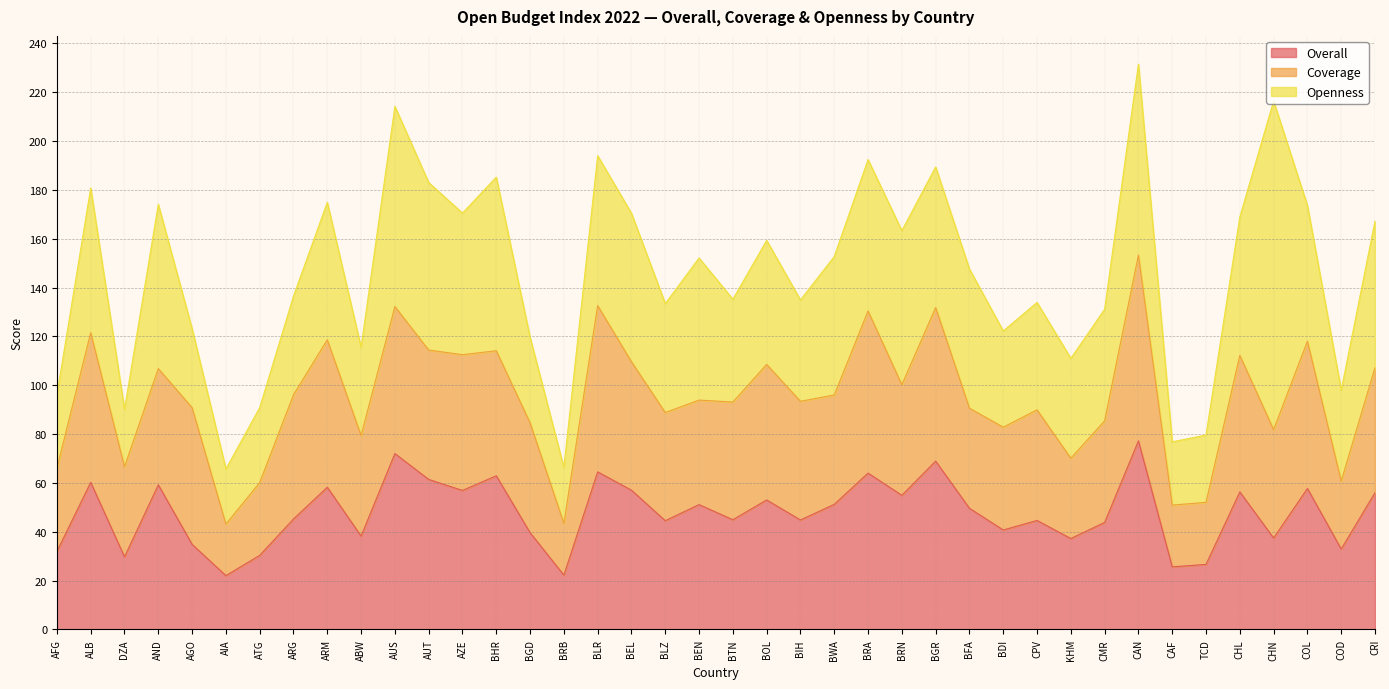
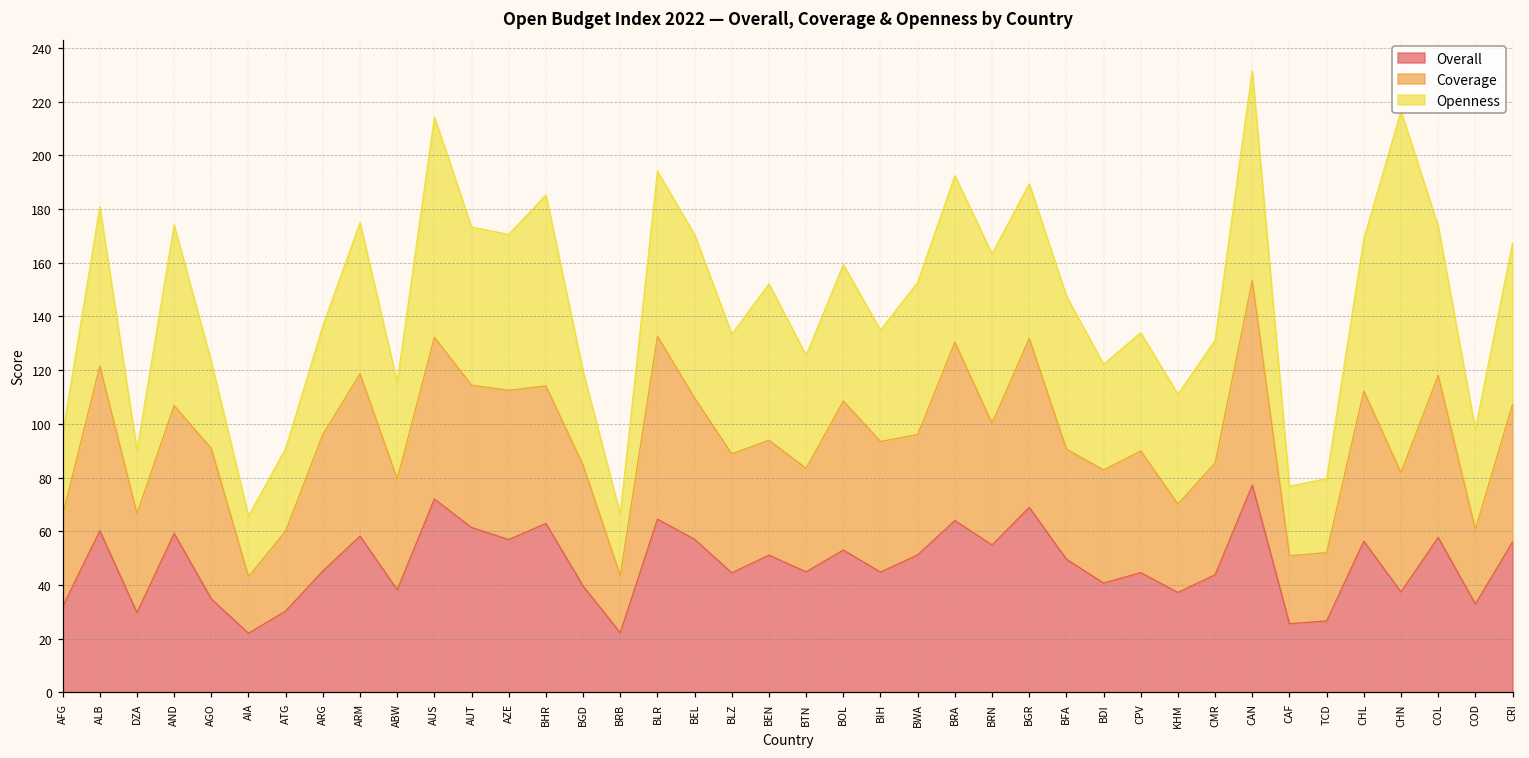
  {
    "Overall": {
      "AFG": 32,
      "ALB": 60,
      "DZA": 30,
      "AND": 59,
      "AGO": 35,
      "AIA": 22,
      "ATG": 30,
      "ARG": 45,
      "ARM": 58,
      "ABW": 38,
      "AUS": 72,
      "AUT": 61,
      "AZE": 57,
      "BHR": 63,
      "BGD": 40,
      "BRB": 22,
      "BLR": 65,
      "BEL": 57,
      "BLZ": 45,
      "BEN": 51,
      "BTN": 45,
      "BOL": 53,
      "BIH": 45,
      "BWA": 51,
      "BRA": 64,
      "BRN": 55,
      "BGR": 69,
      "BFA": 50,
      "BDI": 41,
      "CPV": 45,
      "KHM": 37,
      "CMR": 44,
      "CAN": 77,
      "CAF": 26,
      "TCD": 27,
      "CHL": 56,
      "CHN": 37,
      "COL": 58,
      "COD": 33,
      "CRI": 56
    },
    "Coverage": {
      "AFG": 34,
      "ALB": 61,
      "DZA": 37,
      "AND": 48,
      "AGO": 56,
      "AIA": 21,
      "ATG": 30,
      "ARG": 51,
      "ARM": 60,
      "ABW": 41,
      "AUS": 60,
      "AUT": 53,
      "AZE": 56,
      "BHR": 51,
      "BGD": 45,
      "BRB": 21,
      "BLR": 68,
      "BEL": 53,
      "BLZ": 44,
      "BEN": 43,
-     "BTN": 48,
+     "BTN": 39,
      "BOL": 56,
      "BIH": 49,
      "BWA": 45,
      "BRA": 66,
      "BRN": 45,
      "BGR": 63,
      "BFA": 41,
      "BDI": 42,
      "CPV": 45,
      "KHM": 33,
      "CMR": 42,
      "CAN": 76,
      "CAF": 25,
      "TCD": 25,
      "CHL": 56,
      "CHN": 44,
      "COL": 60,
      "COD": 28,
      "CRI": 51
    },
    "Openness": {
      "AFG": 30,
      "ALB": 59,
      "DZA": 24,
      "AND": 67,
      "AGO": 32,
      "AIA": 23,
      "ATG": 31,
      "ARG": 40,
      "ARM": 56,
      "ABW": 36,
      "AUS": 82,
-     "AUT": 69,
+     "AUT": 59,
      "AZE": 58,
      "BHR": 71,
      "BGD": 35,
      "BRB": 23,
      "BLR": 61,
      "BEL": 61,
      "BLZ": 45,
      "BEN": 58,
      "BTN": 42,
      "BOL": 51,
      "BIH": 42,
      "BWA": 57,
      "BRA": 62,
      "BRN": 63,
      "BGR": 58,
      "BFA": 57,
      "BDI": 39,
      "CPV": 44,
      "KHM": 41,
      "CMR": 46,
      "CAN": 78,
      "CAF": 26,
      "TCD": 28,
      "CHL": 57,
      "COL": 56,
      "COD": 37,
      "CRI": 60
    }
  }
